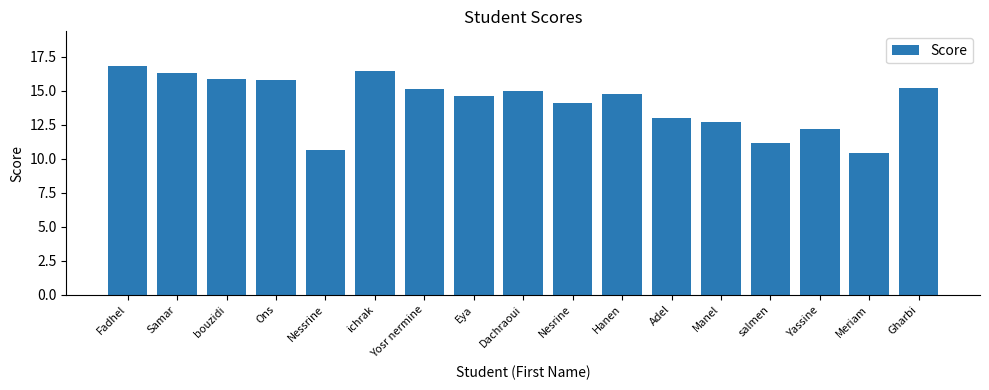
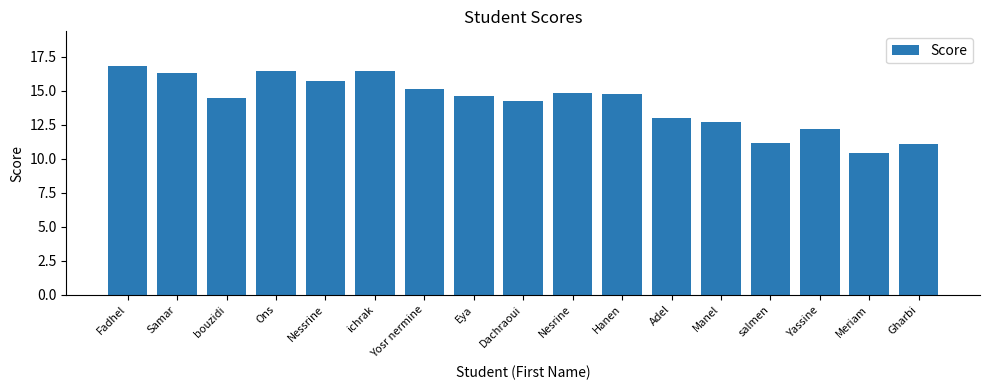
  {
    "Fadhel": 16.8,
    "Samar": 16.3,
-   "bouzidi": 15.9,
-   "Ons": 15.8,
-   "Nessrine": 10.6,
+   "bouzidi": 14.5,
+   "Ons": 16.5,
+   "Nessrine": 15.7,
    "ichrak": 16.4,
    "Yosr nermine": 15.2,
    "Eya": 14.6,
-   "Dachraoui": 15.0,
-   "Nesrine": 14.1,
+   "Dachraoui": 14.3,
+   "Nesrine": 14.9,
    "Hanen": 14.8,
    "Adel": 13.0,
    "Manel": 12.7,
    "salmen": 11.1,
    "Yassine": 12.2,
    "Meriam": 10.5,
-   "Gharbi": 15.2
+   "Gharbi": 11.1
  }
